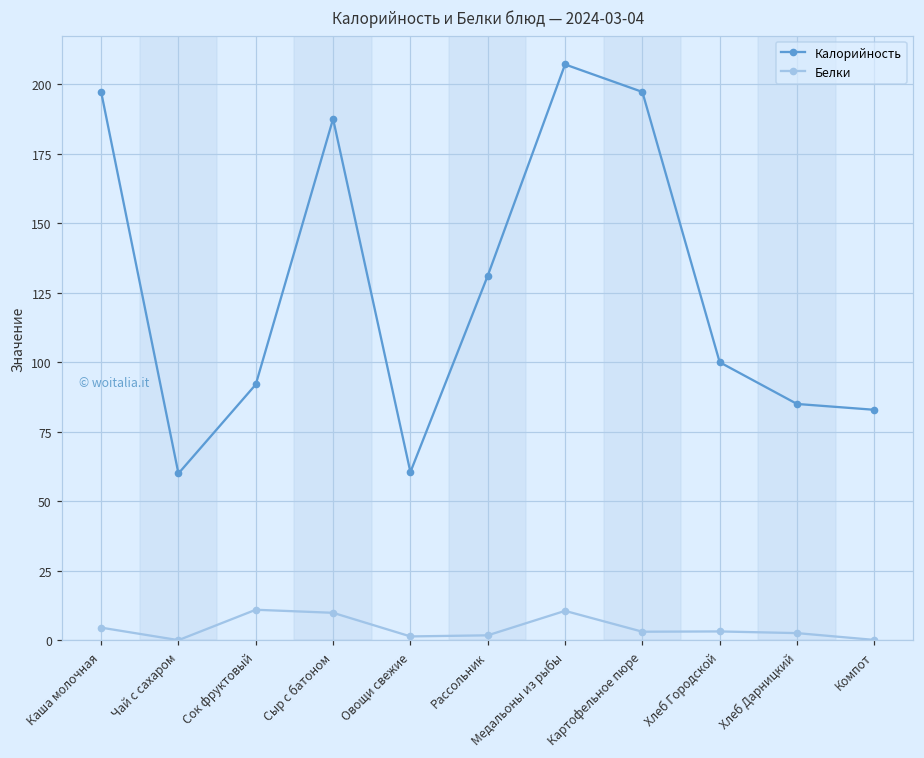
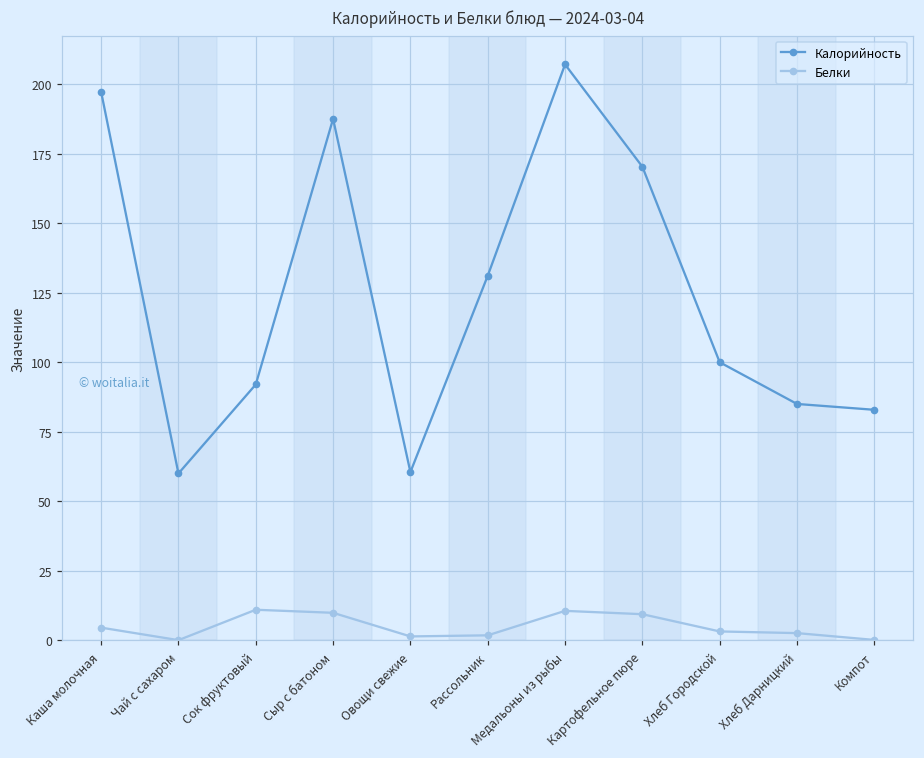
  {
    "Калорийность": {
      "Каша молочная": 197,
      "Чай с сахаром": 60,
      "Сок фруктовый": 92,
      "Сыр с батоном": 188,
      "Овощи свежие": 61,
      "Рассольник": 131,
      "Медальоны из рыбы": 207,
-     "Картофельное пюре": 197,
+     "Картофельное пюре": 170,
      "Хлеб Городской": 100,
      "Хлеб Дарницкий": 85,
      "Компот": 83
    },
    "Белки": {
      "Каша молочная": 5,
      "Чай с сахаром": 0,
      "Сок фруктовый": 11,
      "Сыр с батоном": 10,
      "Овощи свежие": 1,
      "Рассольник": 2,
      "Медальоны из рыбы": 11,
-     "Картофельное пюре": 3,
+     "Картофельное пюре": 9,
      "Хлеб Городской": 3,
      "Хлеб Дарницкий": 3,
      "Компот": 0
    }
  }
